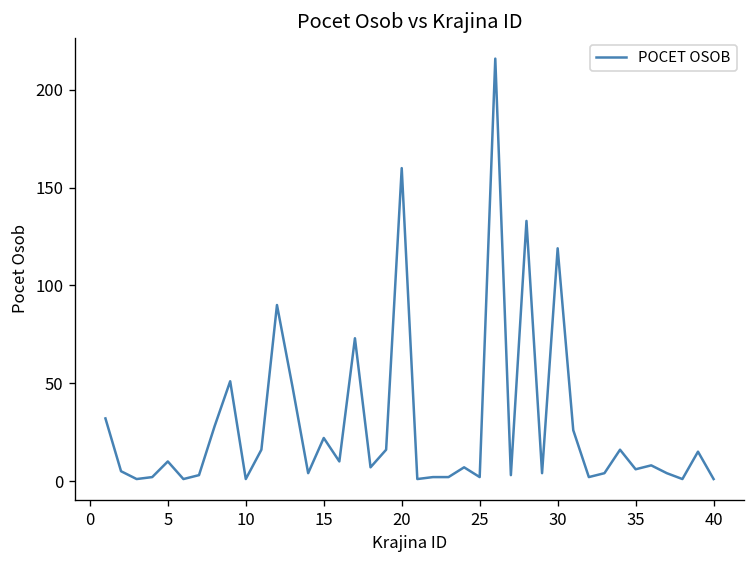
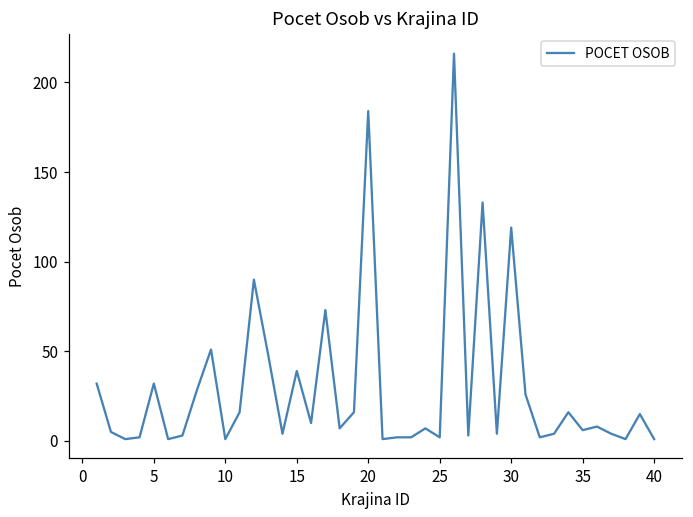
  {
-   "5": 10,
+   "5": 32,
    "10": 1,
-   "15": 22,
-   "20": 160,
+   "15": 39,
+   "20": 184,
    "25": 2,
    "30": 119,
    "35": 6,
    "40": 1
  }
